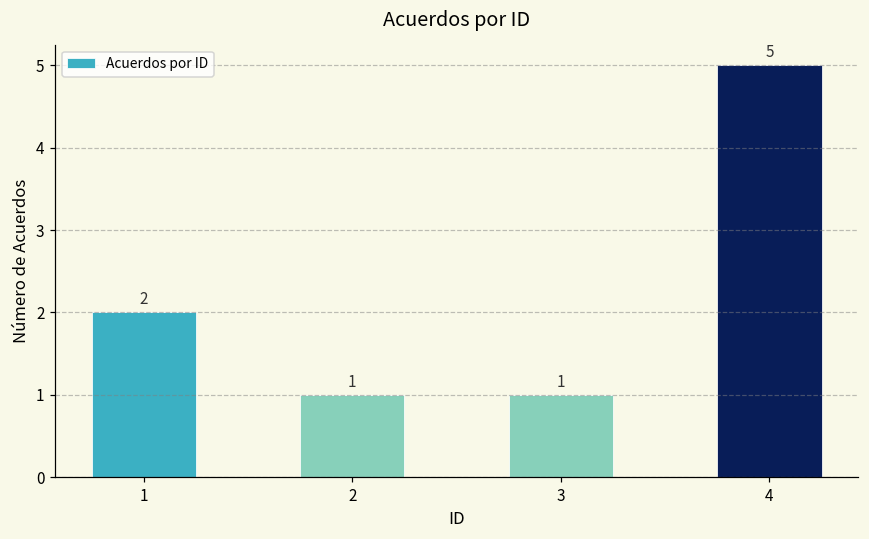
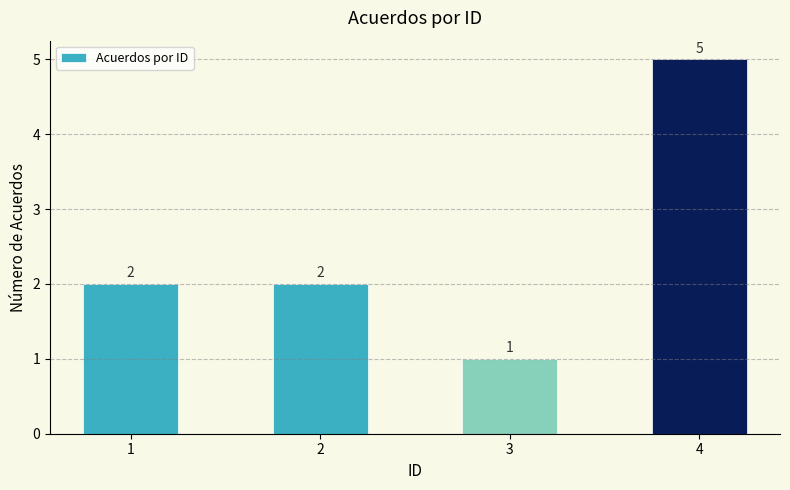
  {
    "1": 2,
-   "2": 1,
+   "2": 2,
    "3": 1,
    "4": 5
  }
